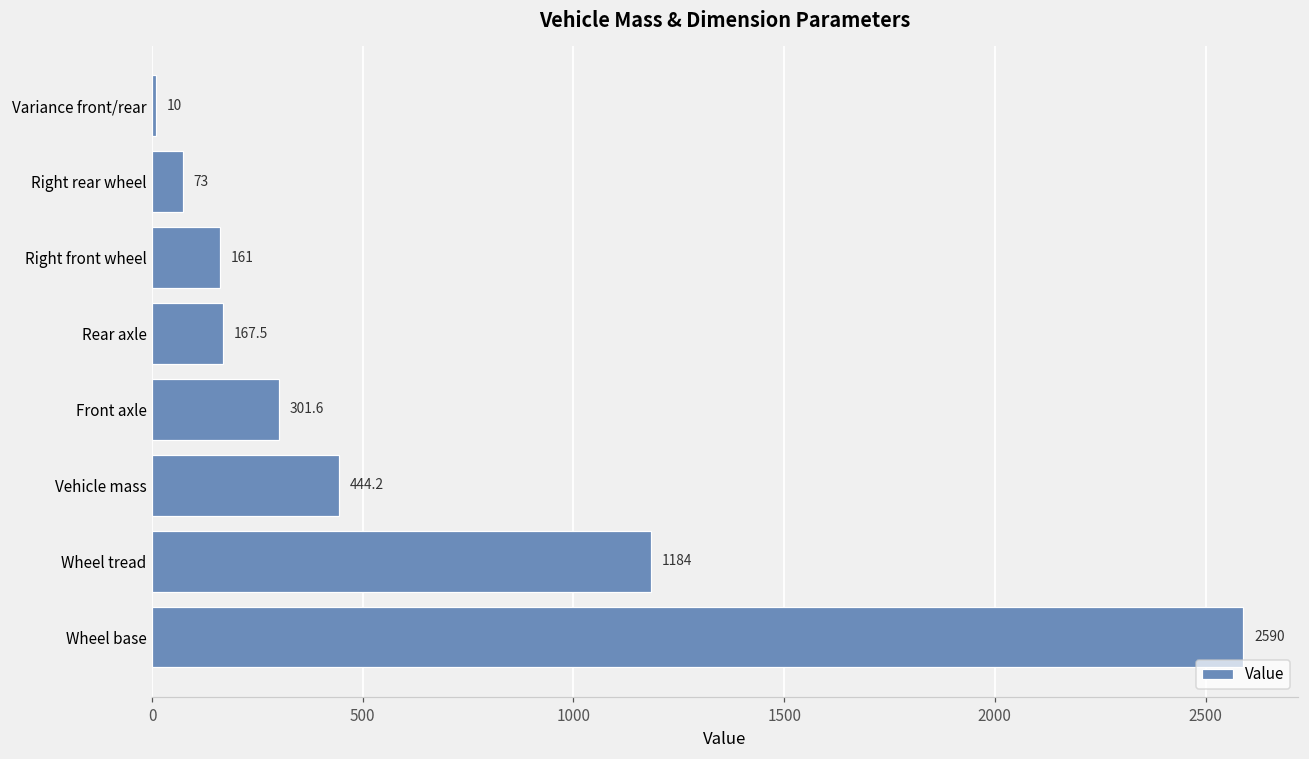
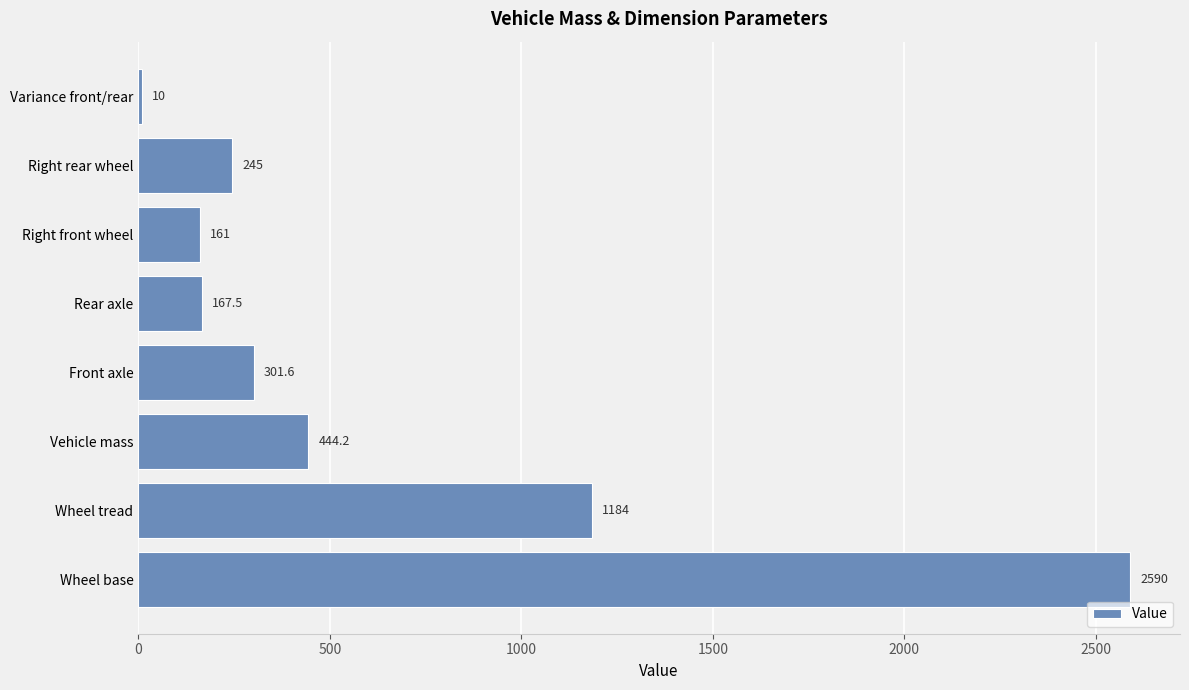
  {
    "Variance front/rear": 10,
-   "Right rear wheel": 73,
+   "Right rear wheel": 245,
    "Right front wheel": 161,
    "Rear axle": 167.5,
    "Front axle": 301.6,
    "Vehicle mass": 444.2,
    "Wheel tread": 1184,
    "Wheel base": 2590
  }
